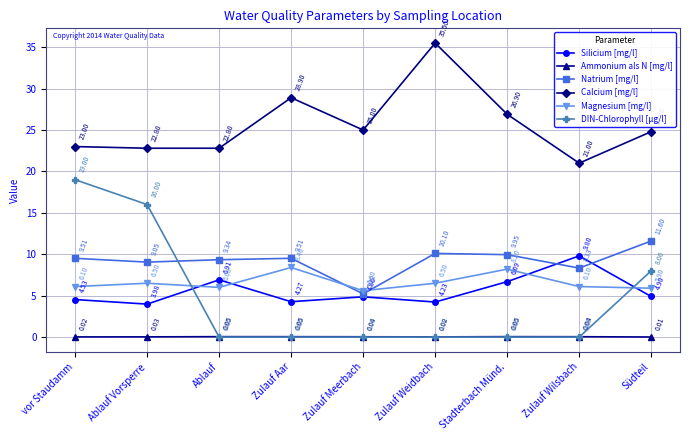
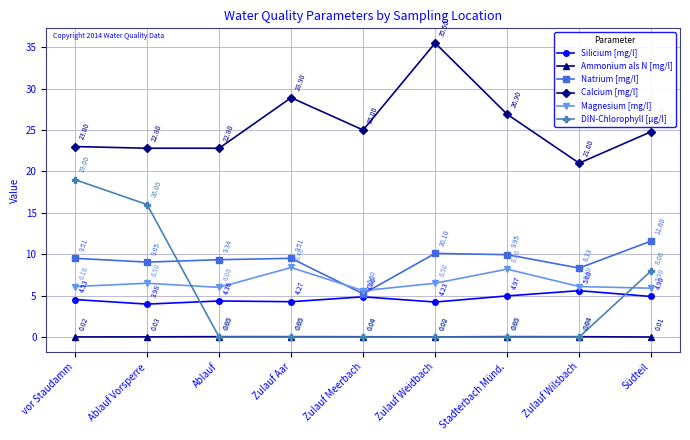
  {
    "Silicium [mg/l]": {
      "Ablauf Vorsperre": 3.98,
-     "Ablauf": 6.91,
+     "Ablauf": 4.36,
      "Zulauf Aar": 4.27,
      "Zulauf Weidbach": 4.23,
-     "Stadterbach Münd.": 6.69,
-     "Zulauf Wilsbach": 9.80
+     "Stadterbach Münd.": 4.97,
+     "Zulauf Wilsbach": 5.60
    }
  }
